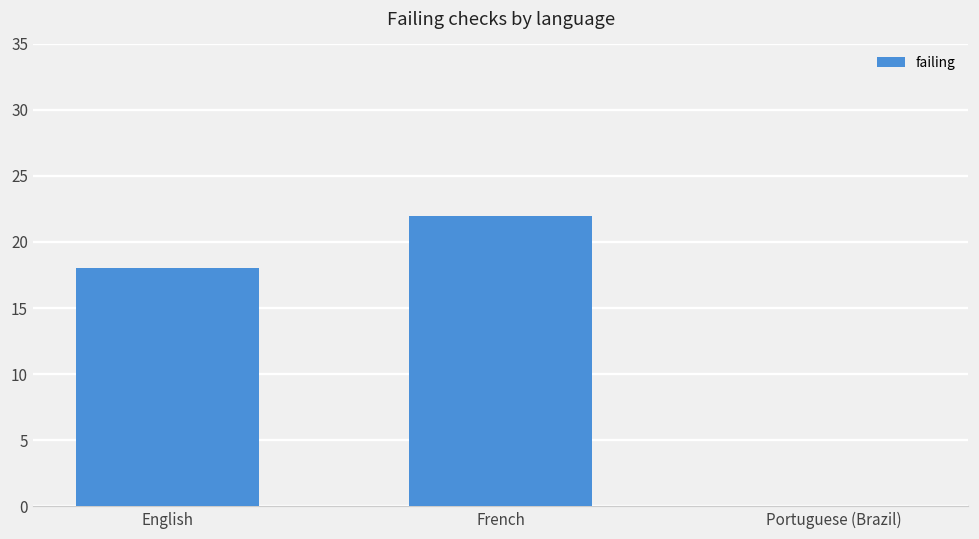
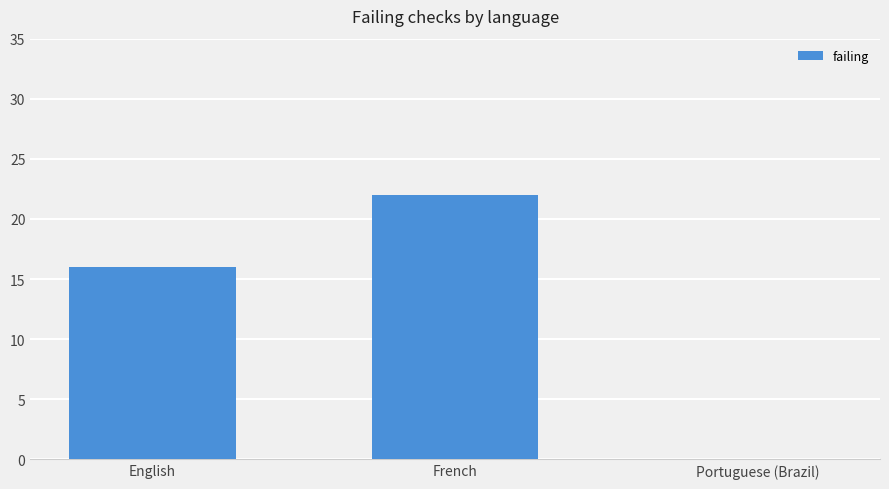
  {
-   "English": 18,
+   "English": 16,
    "French": 22,
    "Portuguese (Brazil)": 0
  }
